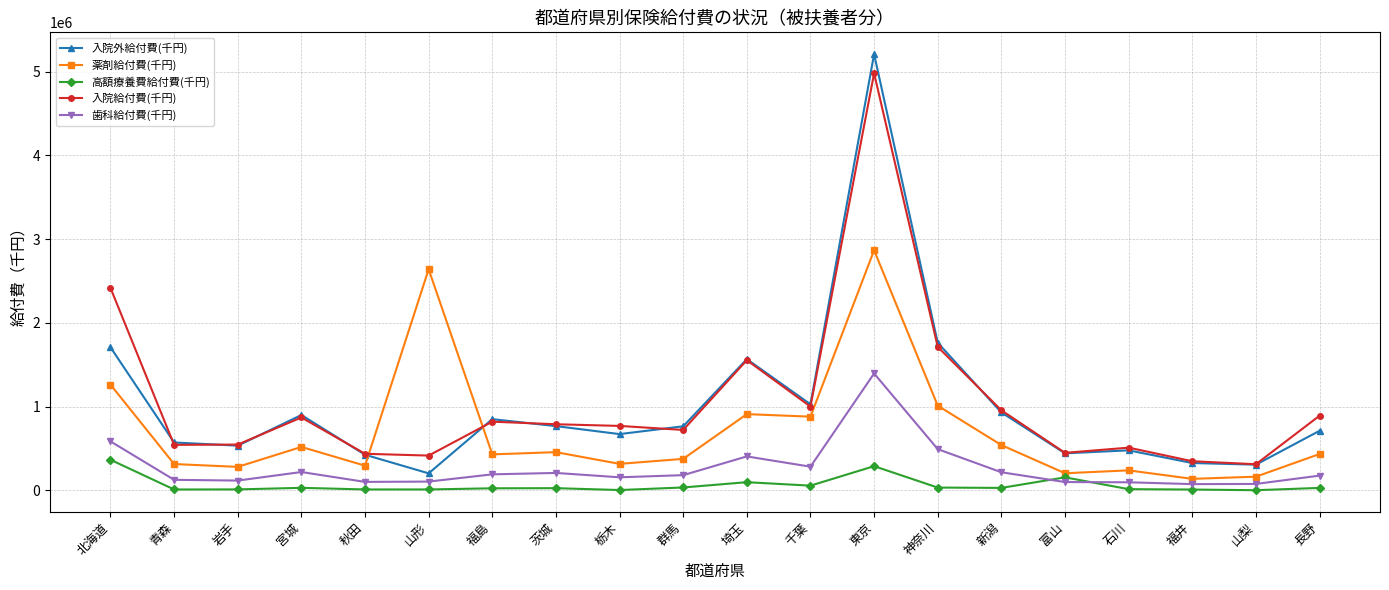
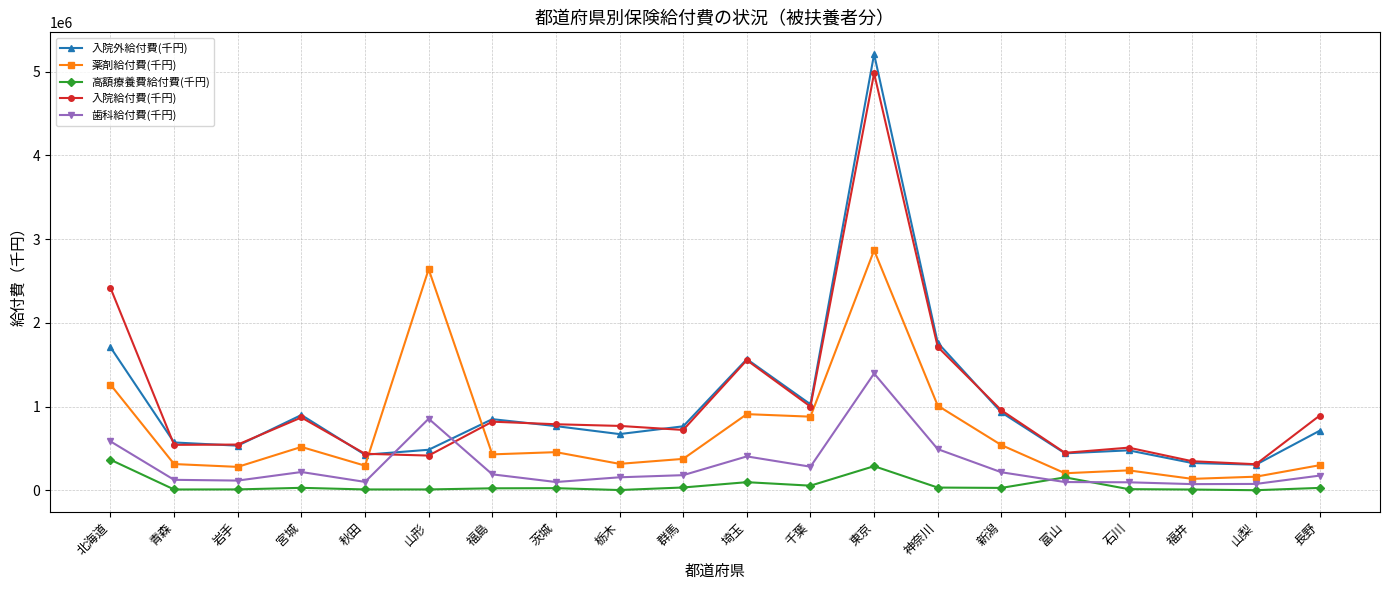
  {
    "入院外給付費(千円)": {
      "北海道": 1700000,
-     "山形": 200000,
+     "山形": 500000,
      "栃木": 700000,
      "群馬": 800000,
      "東京": 5200000,
      "神奈川": 1800000,
      "石川": 500000,
      "長野": 700000
    },
    "薬剤給付費(千円)": {
      "北海道": 1300000,
      "青森": 300000,
      "岩手": 300000,
      "宮城": 500000,
      "秋田": 300000,
      "山形": 2600000,
      "福島": 400000,
      "茨城": 500000,
      "栃木": 300000,
      "群馬": 400000,
      "埼玉": 900000,
      "千葉": 900000,
      "東京": 2900000,
      "神奈川": 1000000,
      "新潟": 500000,
      "富山": 200000,
      "石川": 200000,
      "福井": 100000,
      "山梨": 200000,
-     "長野": 400000
+     "長野": 300000
    },
    "高額療養費給付費(千円)": {
      "北海道": 400000,
      "青森": 0,
      "岩手": 0,
      "宮城": 0,
      "秋田": 0,
      "山形": 0,
      "福島": 0,
      "茨城": 0,
      "栃木": 0,
      "群馬": 0,
      "埼玉": 100000,
      "千葉": 100000,
      "東京": 300000,
      "神奈川": 0,
      "新潟": 0,
      "富山": 200000,
      "石川": 0,
      "福井": 0,
      "山梨": 0,
      "長野": 0
    },
    "入院給付費(千円)": {
      "北海道": 2400000,
      "山形": 400000,
      "栃木": 800000,
      "群馬": 700000,
      "東京": 5000000,
      "神奈川": 1700000,
      "石川": 500000,
      "長野": 900000
    },
    "歯科給付費(千円)": {
      "北海道": 600000,
      "青森": 100000,
      "岩手": 100000,
      "宮城": 200000,
      "秋田": 100000,
-     "山形": 100000,
+     "山形": 900000,
      "福島": 200000,
-     "茨城": 200000,
+     "茨城": 100000,
      "栃木": 200000,
      "群馬": 200000,
      "埼玉": 400000,
      "千葉": 300000,
      "東京": 1400000,
      "神奈川": 500000,
      "新潟": 200000,
      "富山": 100000,
      "石川": 100000,
      "福井": 100000,
      "山梨": 100000,
      "長野": 200000
    }
  }
